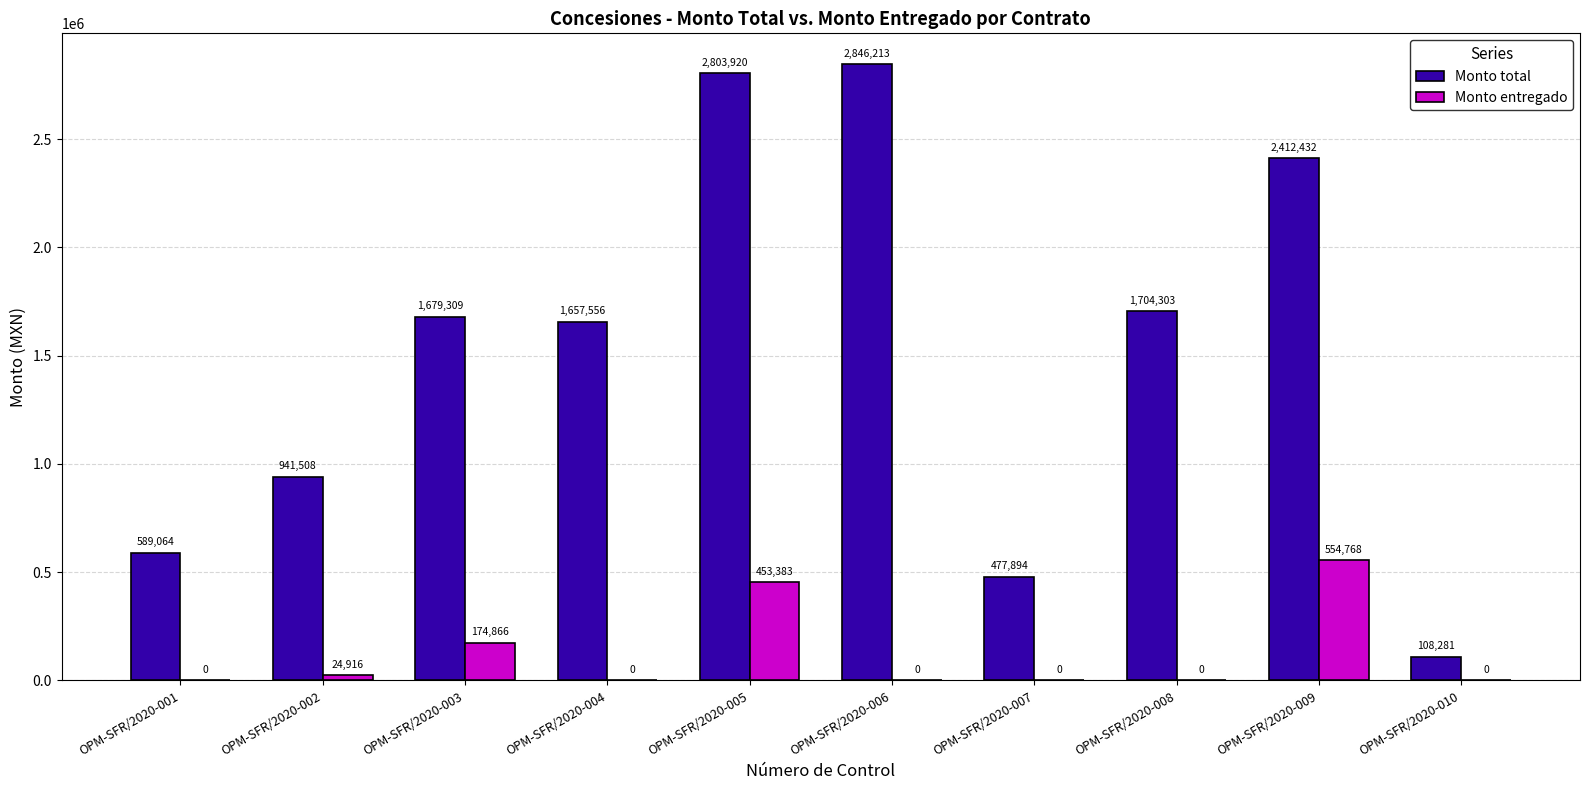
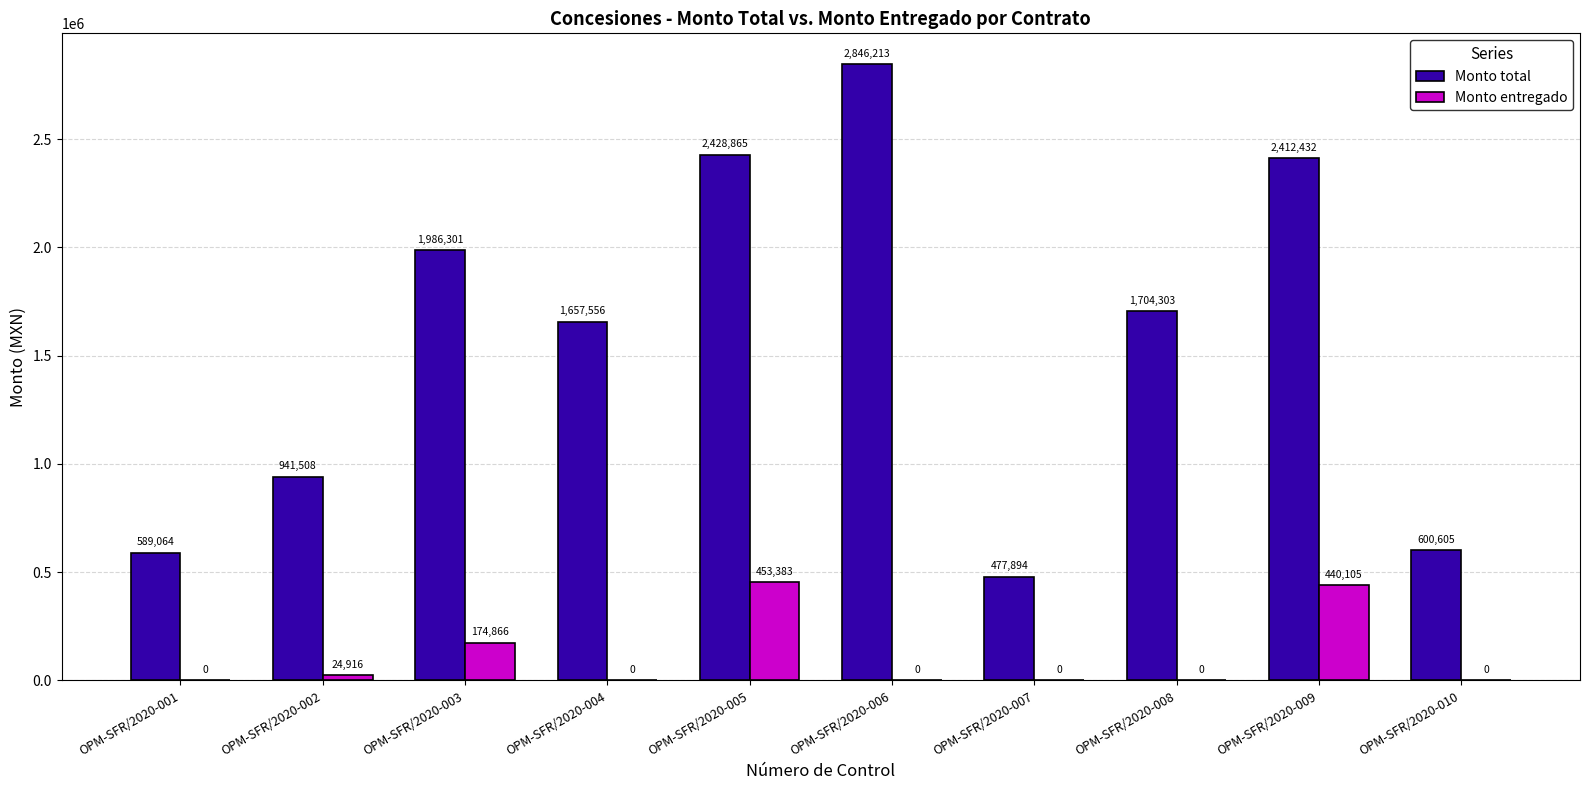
  {
    "Monto total": {
      "OPM-SFR/2020-001": "589,064",
      "OPM-SFR/2020-002": "941,508",
-     "OPM-SFR/2020-003": "1,679,309",
+     "OPM-SFR/2020-003": "1,986,301",
      "OPM-SFR/2020-004": "1,657,556",
-     "OPM-SFR/2020-005": "2,803,920",
+     "OPM-SFR/2020-005": "2,428,865",
      "OPM-SFR/2020-006": "2,846,213",
      "OPM-SFR/2020-007": "477,894",
      "OPM-SFR/2020-008": "1,704,303",
      "OPM-SFR/2020-009": "2,412,432",
-     "OPM-SFR/2020-010": "108,281"
+     "OPM-SFR/2020-010": "600,605"
    },
    "Monto entregado": {
      "OPM-SFR/2020-001": "0",
      "OPM-SFR/2020-002": "24,916",
      "OPM-SFR/2020-003": "174,866",
      "OPM-SFR/2020-004": "0",
      "OPM-SFR/2020-005": "453,383",
      "OPM-SFR/2020-006": "0",
      "OPM-SFR/2020-007": "0",
      "OPM-SFR/2020-008": "0",
-     "OPM-SFR/2020-009": "554,768",
+     "OPM-SFR/2020-009": "440,105",
      "OPM-SFR/2020-010": "0"
    }
  }
